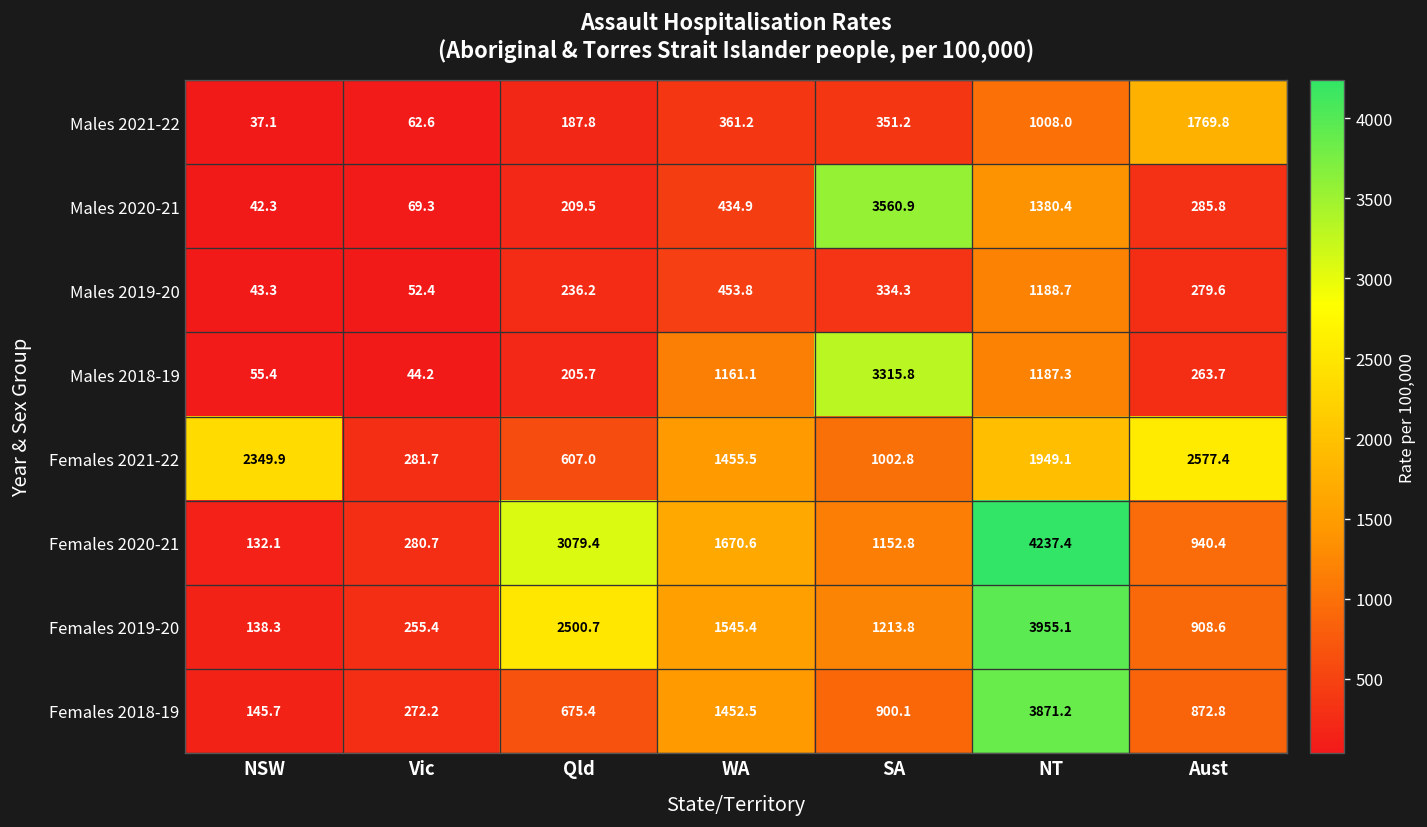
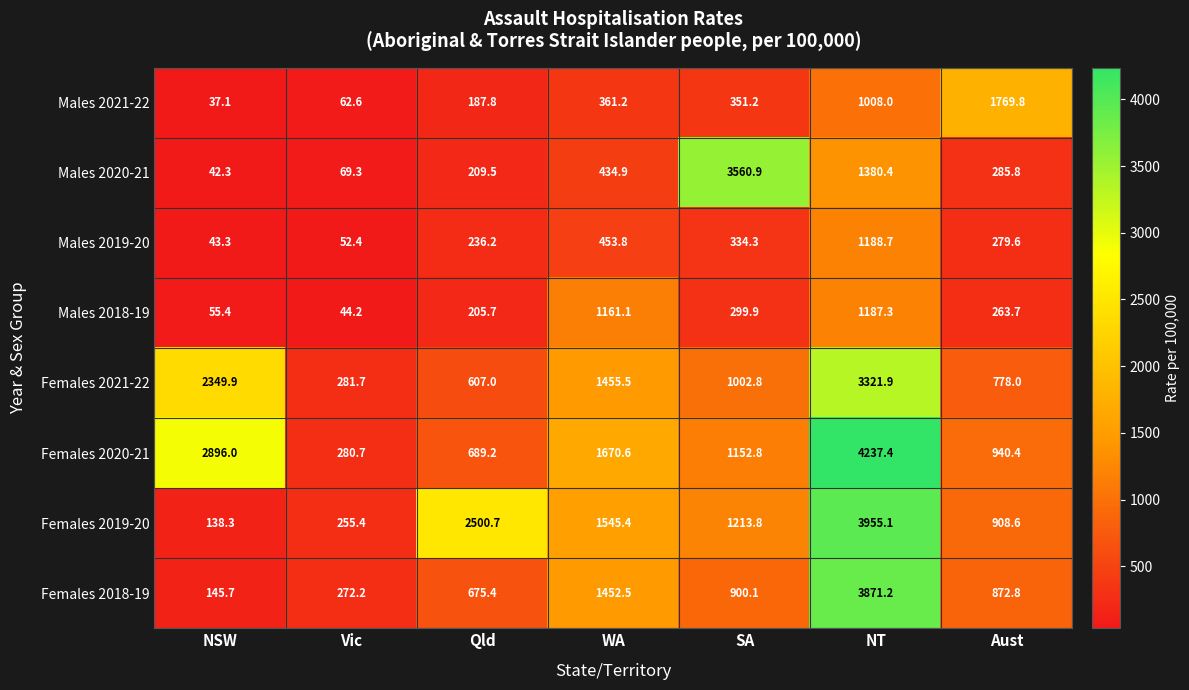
  {
    "Males 2021-22": {
      "NSW": 37.1,
      "Vic": 62.6,
      "Qld": 187.8,
      "WA": 361.2,
      "SA": 351.2,
      "NT": 1008.0,
      "Aust": 1769.8
    },
    "Males 2020-21": {
      "NSW": 42.3,
      "Vic": 69.3,
      "Qld": 209.5,
      "WA": 434.9,
      "SA": 3560.9,
      "NT": 1380.4,
      "Aust": 285.8
    },
    "Males 2019-20": {
      "NSW": 43.3,
      "Vic": 52.4,
      "Qld": 236.2,
      "WA": 453.8,
      "SA": 334.3,
      "NT": 1188.7,
      "Aust": 279.6
    },
    "Males 2018-19": {
      "NSW": 55.4,
      "Vic": 44.2,
      "Qld": 205.7,
      "WA": 1161.1,
-     "SA": 3315.8,
+     "SA": 299.9,
      "NT": 1187.3,
      "Aust": 263.7
    },
    "Females 2021-22": {
      "NSW": 2349.9,
      "Vic": 281.7,
      "Qld": 607.0,
      "WA": 1455.5,
      "SA": 1002.8,
-     "NT": 1949.1,
-     "Aust": 2577.4
+     "NT": 3321.9,
+     "Aust": 778.0
    },
    "Females 2020-21": {
-     "NSW": 132.1,
+     "NSW": 2896.0,
      "Vic": 280.7,
-     "Qld": 3079.4,
+     "Qld": 689.2,
      "WA": 1670.6,
      "SA": 1152.8,
      "NT": 4237.4,
      "Aust": 940.4
    },
    "Females 2019-20": {
      "NSW": 138.3,
      "Vic": 255.4,
      "Qld": 2500.7,
      "WA": 1545.4,
      "SA": 1213.8,
      "NT": 3955.1,
      "Aust": 908.6
    },
    "Females 2018-19": {
      "NSW": 145.7,
      "Vic": 272.2,
      "Qld": 675.4,
      "WA": 1452.5,
      "SA": 900.1,
      "NT": 3871.2,
      "Aust": 872.8
    }
  }
